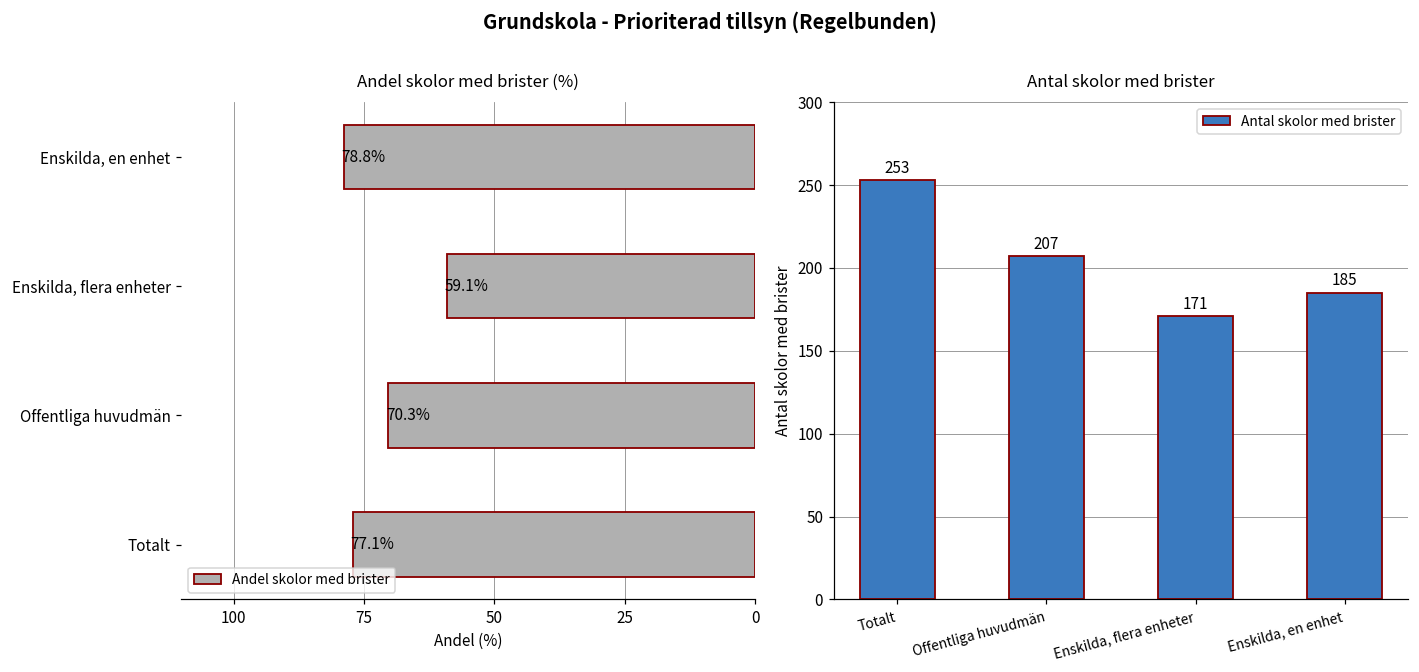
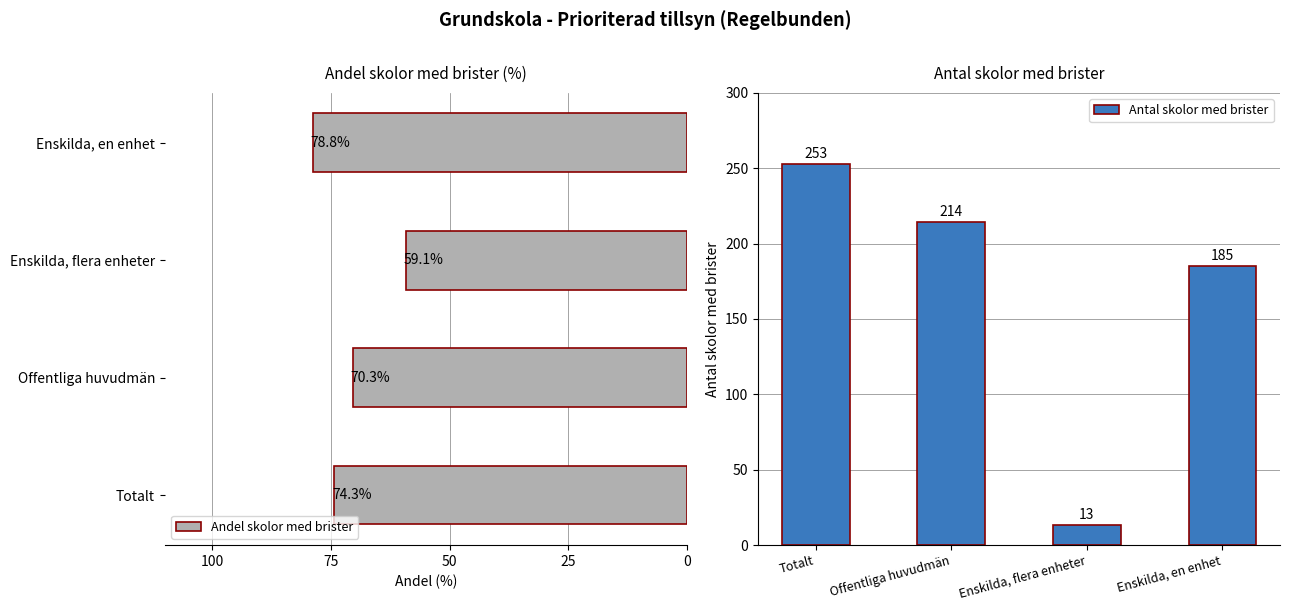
  {
    "Andel skolor med brister (%)": {
      "Enskilda, en enhet": "78.8%",
      "Enskilda, flera enheter": "59.1%",
      "Offentliga huvudmän": "70.3%",
-     "Totalt": "77.1%"
+     "Totalt": "74.3%"
    },
    "Antal skolor med brister": {
      "Totalt": "253",
-     "Offentliga huvudmän": "207",
-     "Enskilda, flera enheter": "171",
+     "Offentliga huvudmän": "214",
+     "Enskilda, flera enheter": "13",
      "Enskilda, en enhet": "185"
    }
  }
